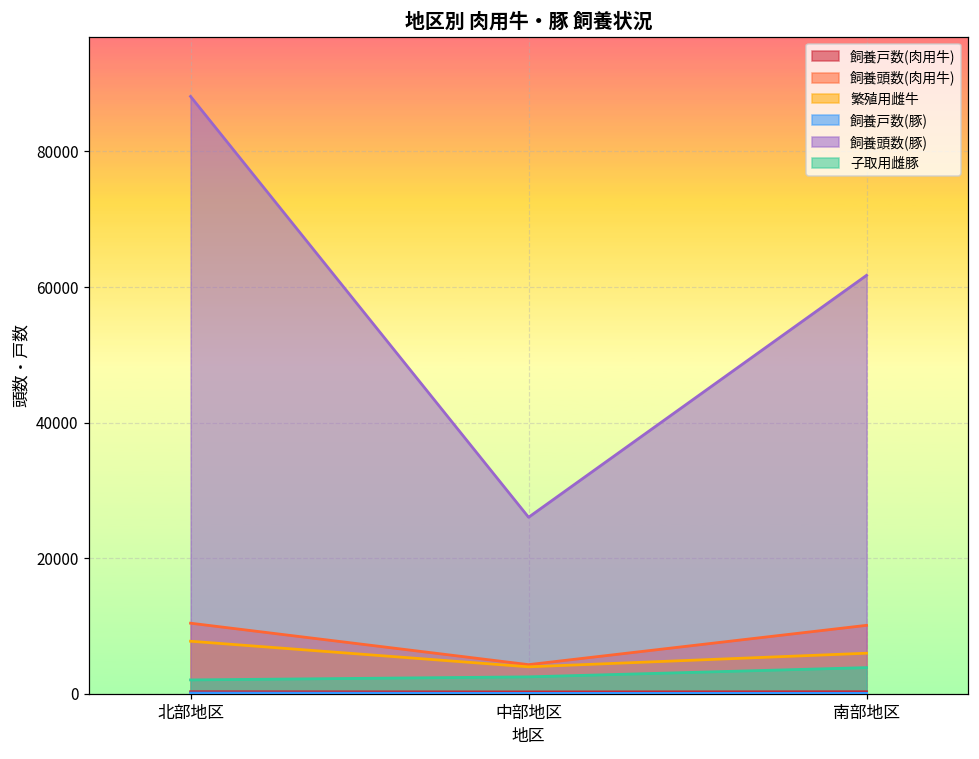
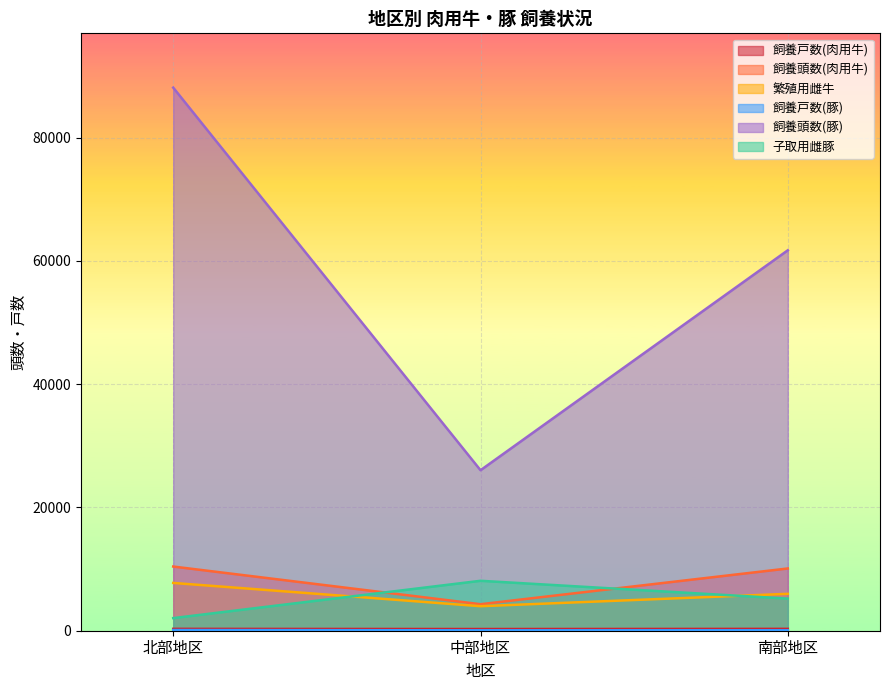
  {
    "飼養頭数(肉用牛)": {
      "北部地区": 10000,
      "南部地区": 10000
    },
    "繁殖用雌牛": {
      "北部地区": 8000,
      "南部地区": 6000
    },
    "飼養頭数(豚)": {
      "北部地区": 88000,
      "中部地区": 26000,
      "南部地区": 62000
    },
    "子取用雌豚": {
      "北部地区": 2000,
-     "中部地区": 3000,
-     "南部地区": 4000
+     "中部地区": 8000,
+     "南部地区": 5000
    }
  }
